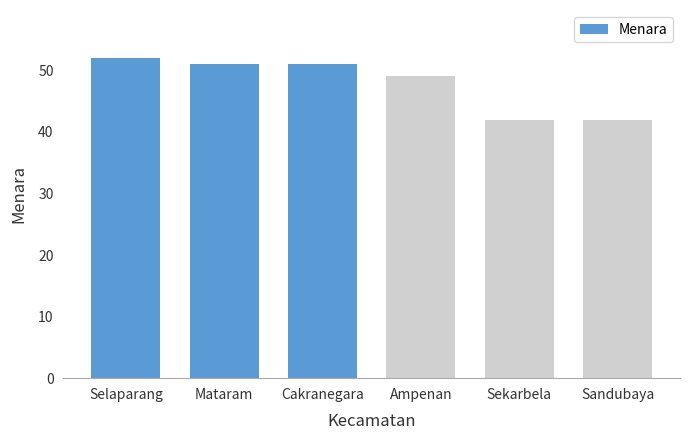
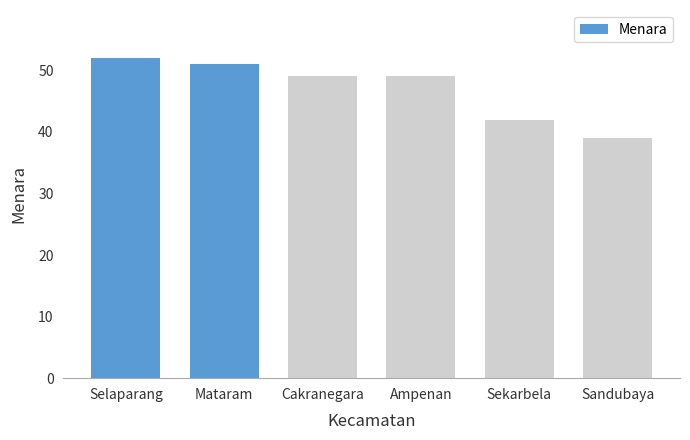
  {
    "Selaparang": 52,
    "Mataram": 51,
-   "Cakranegara": 51,
+   "Cakranegara": 49,
    "Ampenan": 49,
    "Sekarbela": 42,
-   "Sandubaya": 42
+   "Sandubaya": 39
  }
